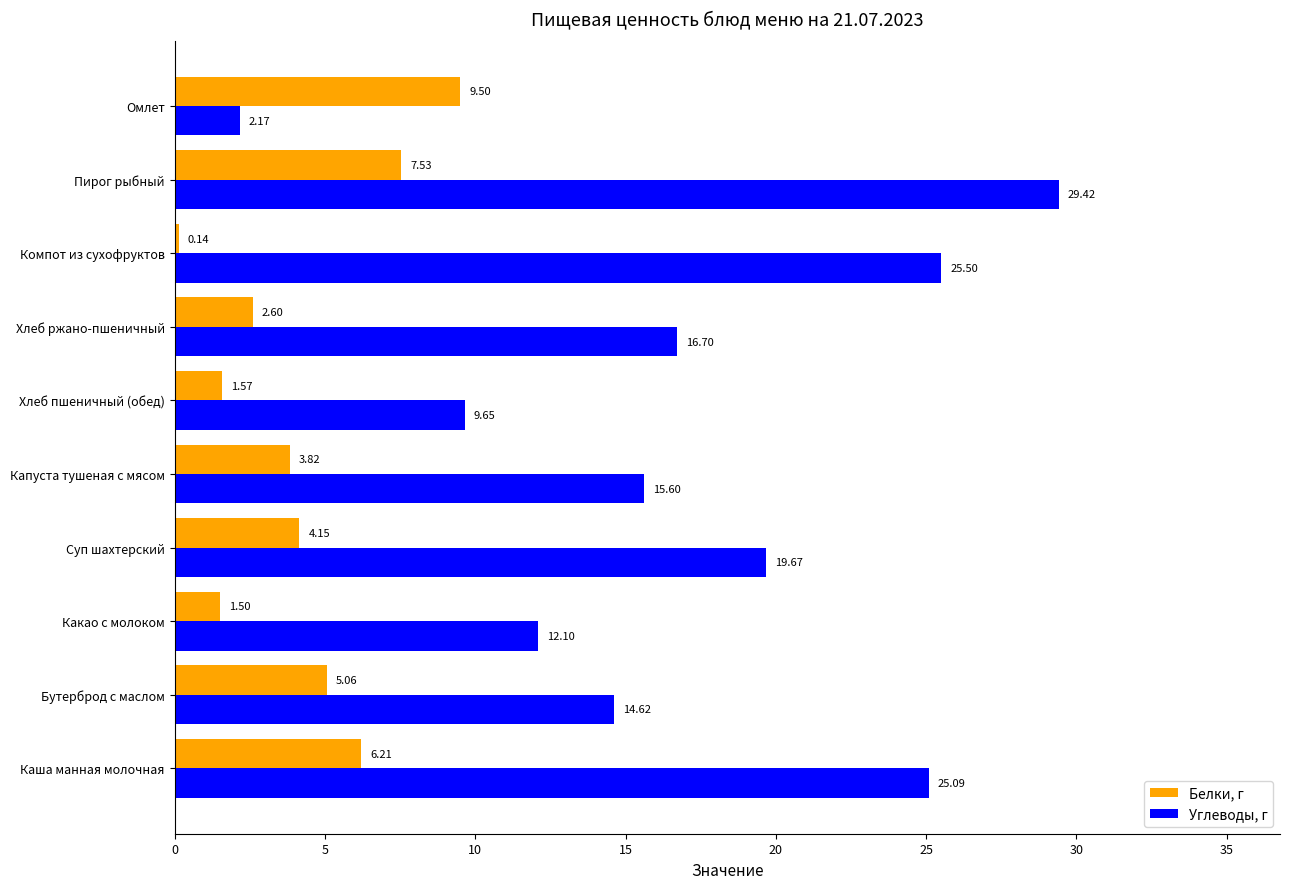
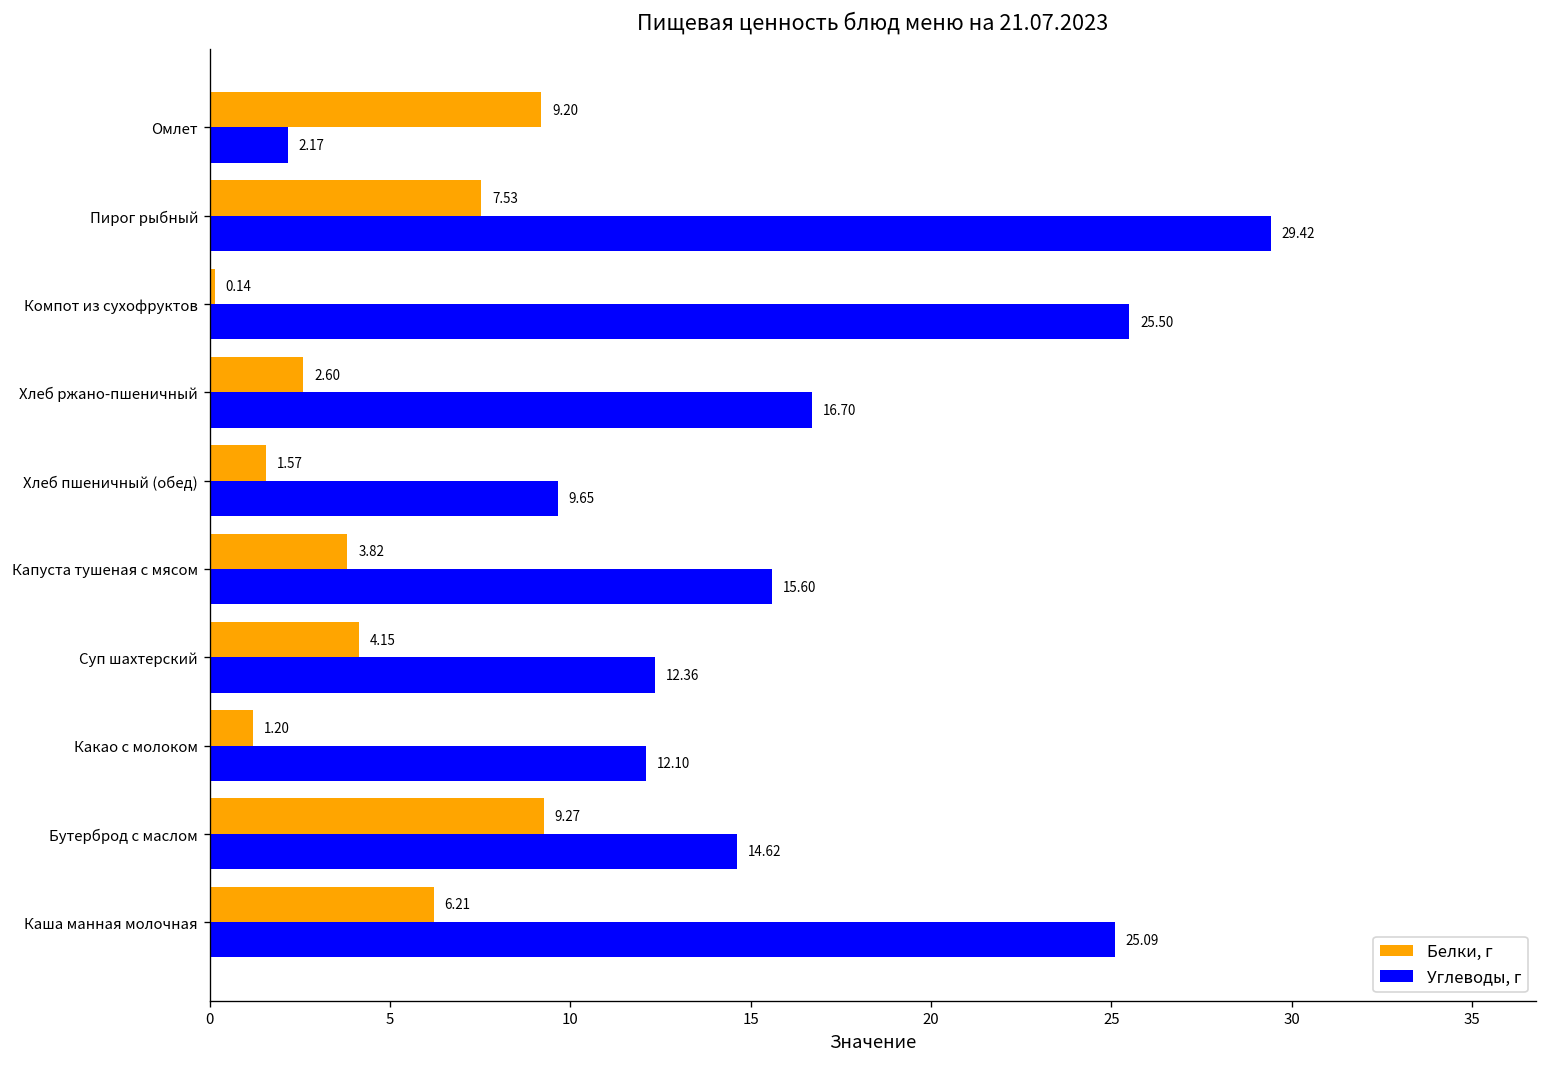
  {
    "Белки, г": {
-     "Омлет": 9.50,
+     "Омлет": 9.20,
      "Пирог рыбный": 7.53,
      "Компот из сухофруктов": 0.14,
      "Хлеб ржано-пшеничный": 2.60,
      "Хлеб пшеничный (обед)": 1.57,
      "Капуста тушеная с мясом": 3.82,
      "Суп шахтерский": 4.15,
-     "Какао с молоком": 1.50,
-     "Бутерброд с маслом": 5.06,
+     "Какао с молоком": 1.20,
+     "Бутерброд с маслом": 9.27,
      "Каша манная молочная": 6.21
    },
    "Углеводы, г": {
      "Омлет": 2.17,
      "Пирог рыбный": 29.42,
      "Компот из сухофруктов": 25.50,
      "Хлеб ржано-пшеничный": 16.70,
      "Хлеб пшеничный (обед)": 9.65,
      "Капуста тушеная с мясом": 15.60,
-     "Суп шахтерский": 19.67,
+     "Суп шахтерский": 12.36,
      "Какао с молоком": 12.10,
      "Бутерброд с маслом": 14.62,
      "Каша манная молочная": 25.09
    }
  }
